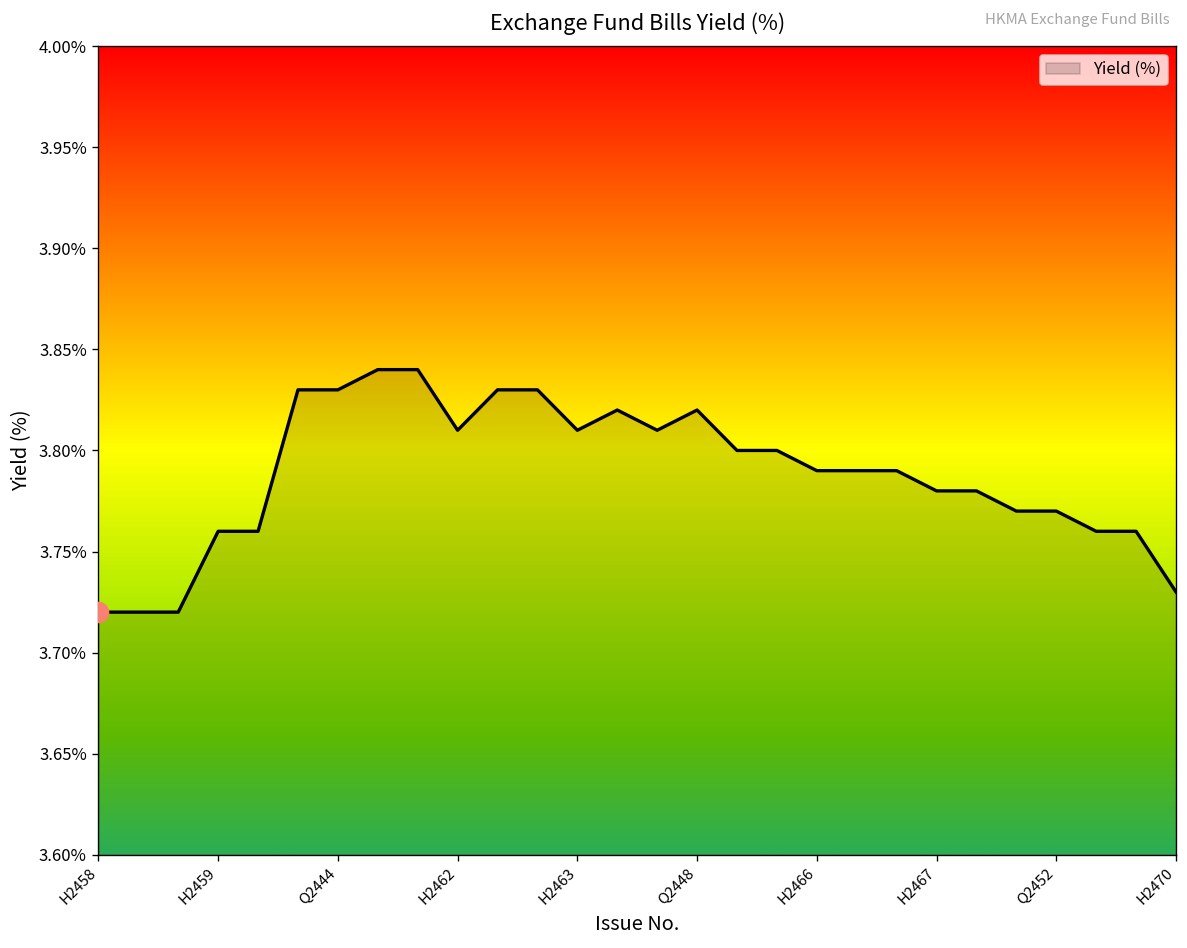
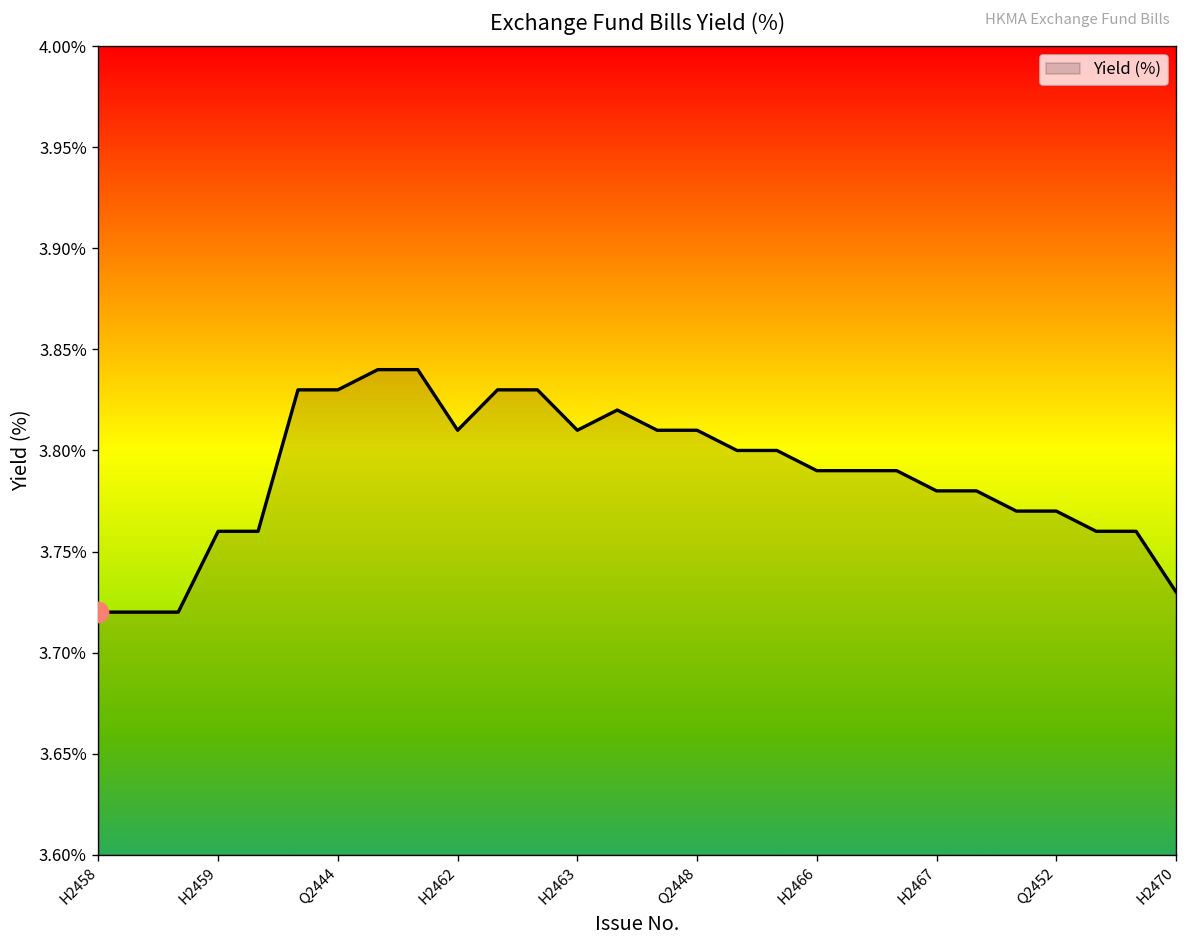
  {
    "Yield (%)": {
      "H2459": "3.76%",
      "Q2444": "3.83%",
      "H2462": "3.81%",
      "H2463": "3.81%",
-     "Q2448": "3.82%",
+     "Q2448": "3.81%",
      "H2466": "3.79%",
      "H2467": "3.78%",
      "Q2452": "3.77%",
      "H2470": "3.73%"
    }
  }
